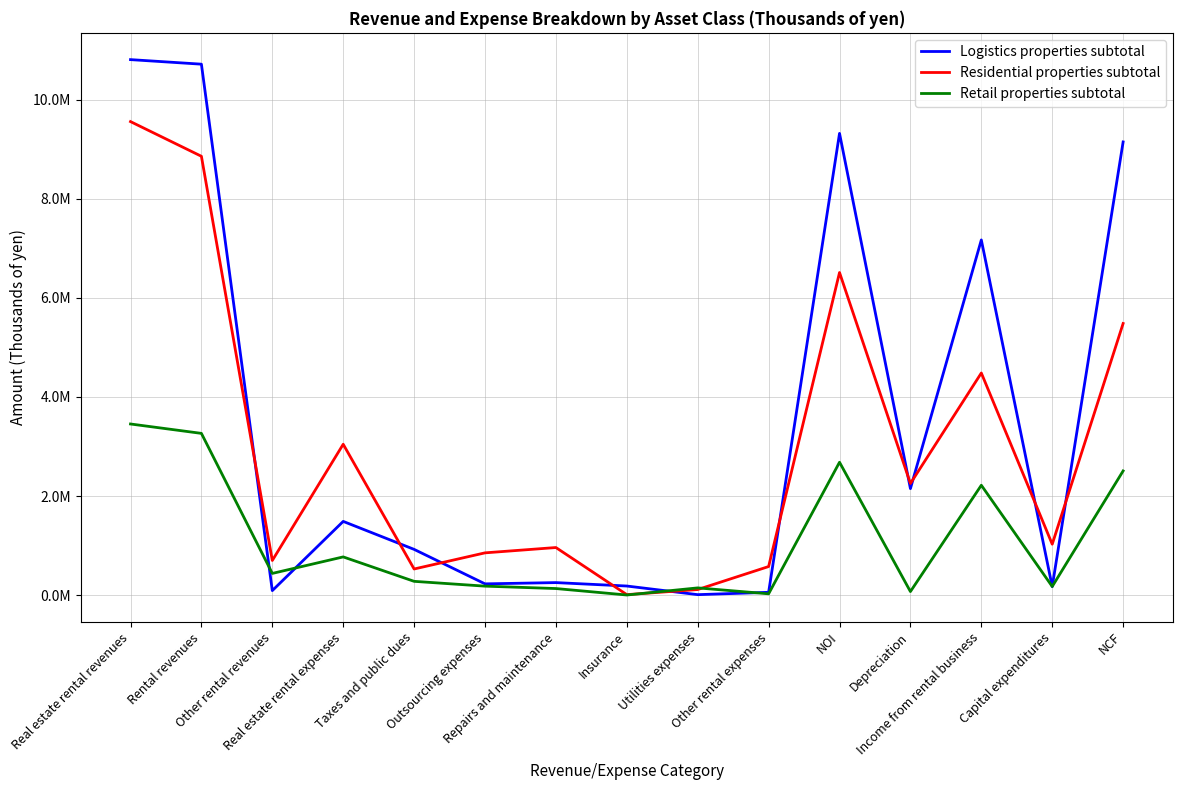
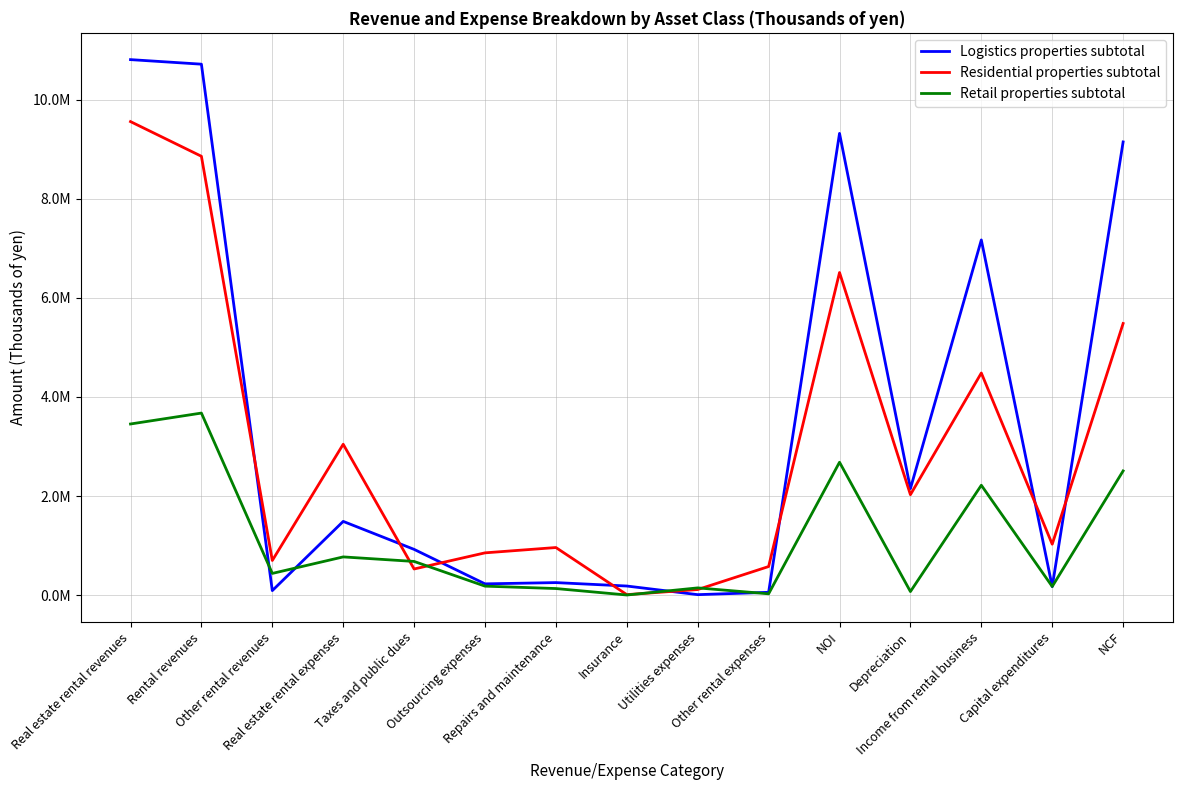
  {
    "Logistics properties subtotal": {
      "Real estate rental revenues": 10800000,
      "Rental revenues": 10700000,
      "Other rental revenues": 100000,
      "Real estate rental expenses": 1500000,
      "Taxes and public dues": 900000,
      "Repairs and maintenance": 300000,
      "Insurance": 200000,
      "Utilities expenses": 0,
      "NOI": 9300000,
      "Depreciation": 2100000,
      "Income from rental business": 7200000,
      "NCF": 9100000
    },
    "Residential properties subtotal": {
      "Real estate rental revenues": 9600000,
      "Rental revenues": 8900000,
      "Other rental revenues": 700000,
      "Real estate rental expenses": 3000000,
      "Taxes and public dues": 500000,
      "Outsourcing expenses": 900000,
      "Repairs and maintenance": 1000000,
      "Other rental expenses": 600000,
      "NOI": 6500000,
-     "Depreciation": 2300000,
+     "Depreciation": 2000000,
      "Income from rental business": 4500000,
      "Capital expenditures": 1000000,
      "NCF": 5500000
    },
    "Retail properties subtotal": {
      "Real estate rental revenues": 3500000,
-     "Rental revenues": 3300000,
+     "Rental revenues": 3700000,
      "Other rental revenues": 400000,
      "Real estate rental expenses": 800000,
-     "Taxes and public dues": 300000,
+     "Taxes and public dues": 700000,
      "Repairs and maintenance": 100000,
      "NOI": 2700000,
      "Depreciation": 100000,
      "Income from rental business": 2200000,
      "NCF": 2500000
    }
  }
